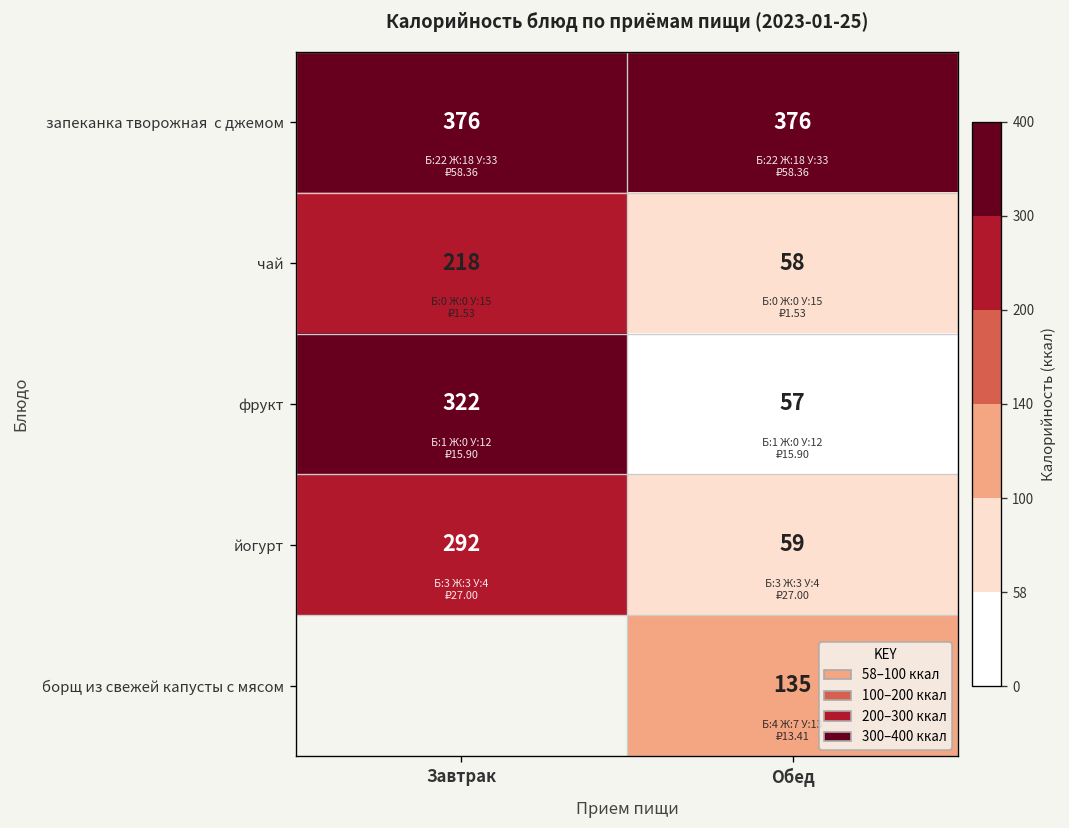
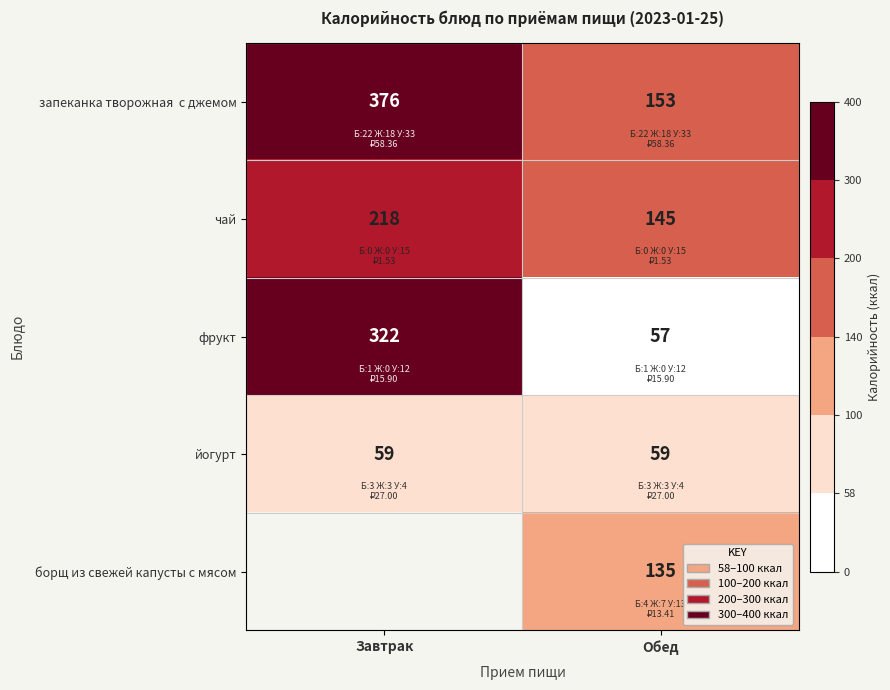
  {
    "запеканка творожная с джемом": {
-     "Обед": 376
+     "Обед": 153
    },
    "чай": {
-     "Обед": 58
+     "Обед": 145
    },
    "йогурт": {
-     "Завтрак": 292
+     "Завтрак": 59
    },
    "борщ из свежей капусты с мясом": {
      "Обед": 135
    }
  }
